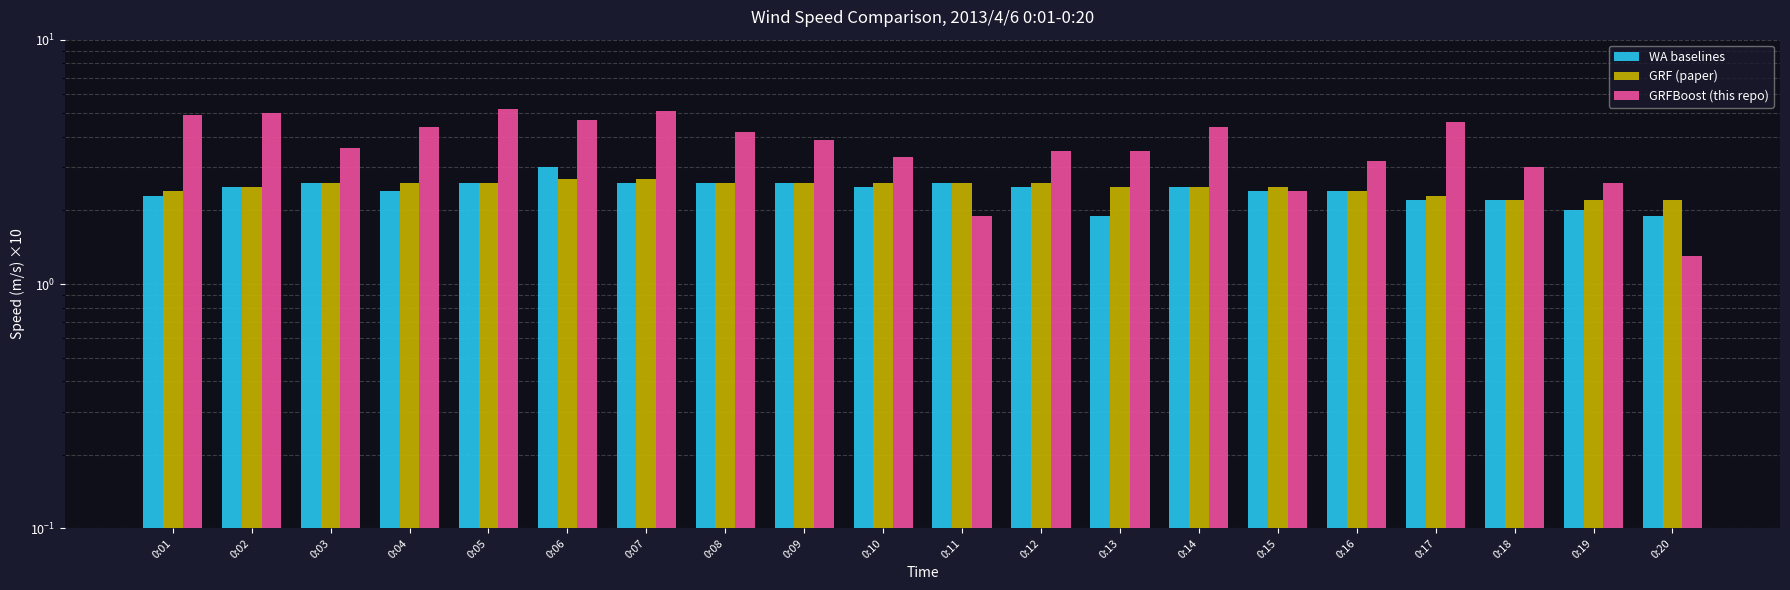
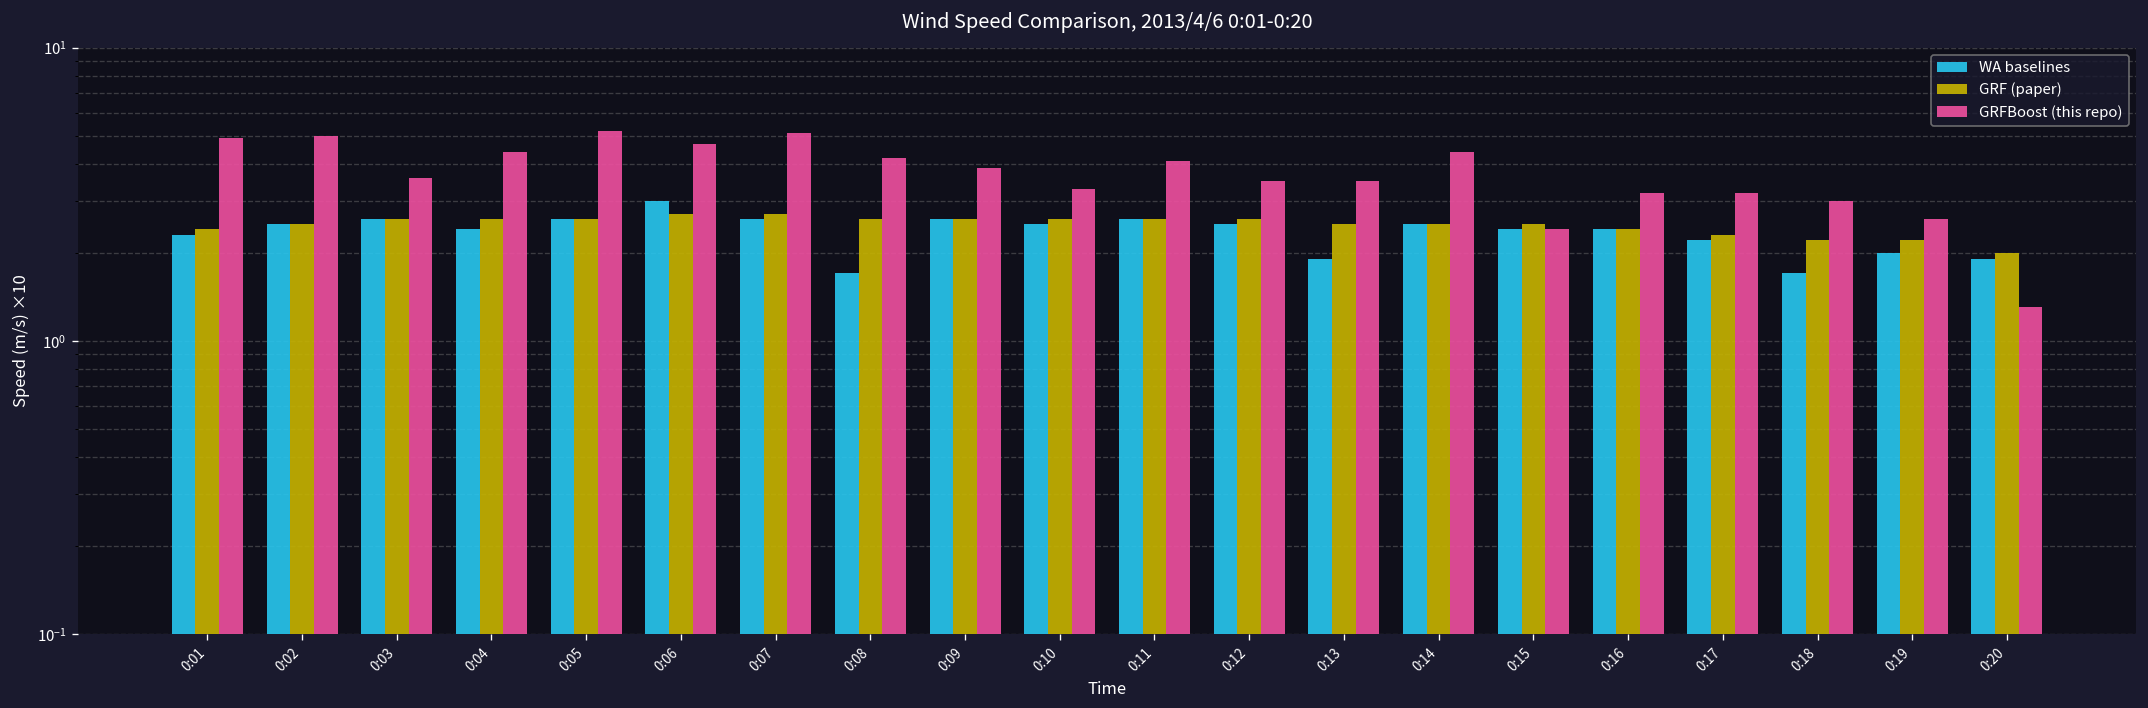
  {
    "WA baselines": {
      "0:01": 2.3,
      "0:02": 2.5,
      "0:03": 2.6,
      "0:04": 2.4,
      "0:05": 2.6,
      "0:06": 3.0,
      "0:07": 2.6,
-     "0:08": 2.6,
+     "0:08": 1.7,
      "0:09": 2.6,
      "0:10": 2.5,
      "0:11": 2.6,
      "0:12": 2.5,
      "0:13": 1.9,
      "0:14": 2.5,
      "0:15": 2.4,
      "0:16": 2.4,
      "0:17": 2.2,
-     "0:18": 2.2,
+     "0:18": 1.7,
      "0:19": 2.0,
      "0:20": 1.9
    },
    "GRF (paper)": {
      "0:01": 2.4,
      "0:02": 2.5,
      "0:03": 2.6,
      "0:04": 2.6,
      "0:05": 2.6,
      "0:06": 2.7,
      "0:07": 2.7,
      "0:08": 2.6,
      "0:09": 2.6,
      "0:10": 2.6,
      "0:11": 2.6,
      "0:12": 2.6,
      "0:13": 2.5,
      "0:14": 2.5,
      "0:15": 2.5,
      "0:16": 2.4,
      "0:17": 2.3,
      "0:18": 2.2,
      "0:19": 2.2,
-     "0:20": 2.2
+     "0:20": 2.0
    },
    "GRFBoost (this repo)": {
      "0:01": 4.9,
      "0:02": 5.0,
      "0:03": 3.6,
      "0:04": 4.4,
      "0:05": 5.2,
      "0:06": 4.7,
      "0:07": 5.1,
      "0:08": 4.2,
      "0:09": 3.9,
      "0:10": 3.3,
-     "0:11": 1.9,
+     "0:11": 4.1,
      "0:12": 3.5,
      "0:13": 3.5,
      "0:14": 4.4,
      "0:15": 2.4,
      "0:16": 3.2,
-     "0:17": 4.6,
+     "0:17": 3.2,
      "0:18": 3.0,
      "0:19": 2.6,
      "0:20": 1.3
    }
  }
